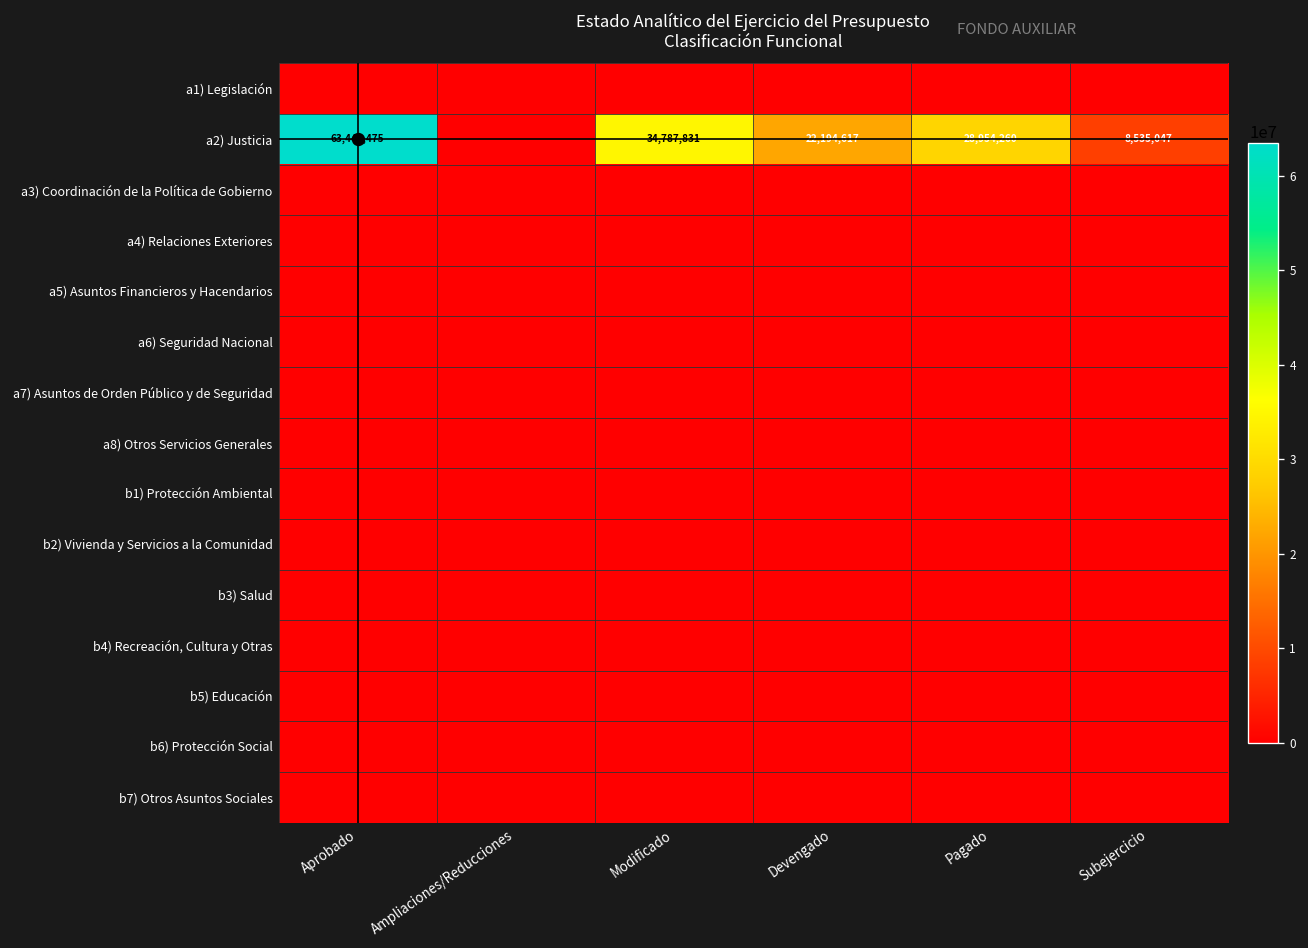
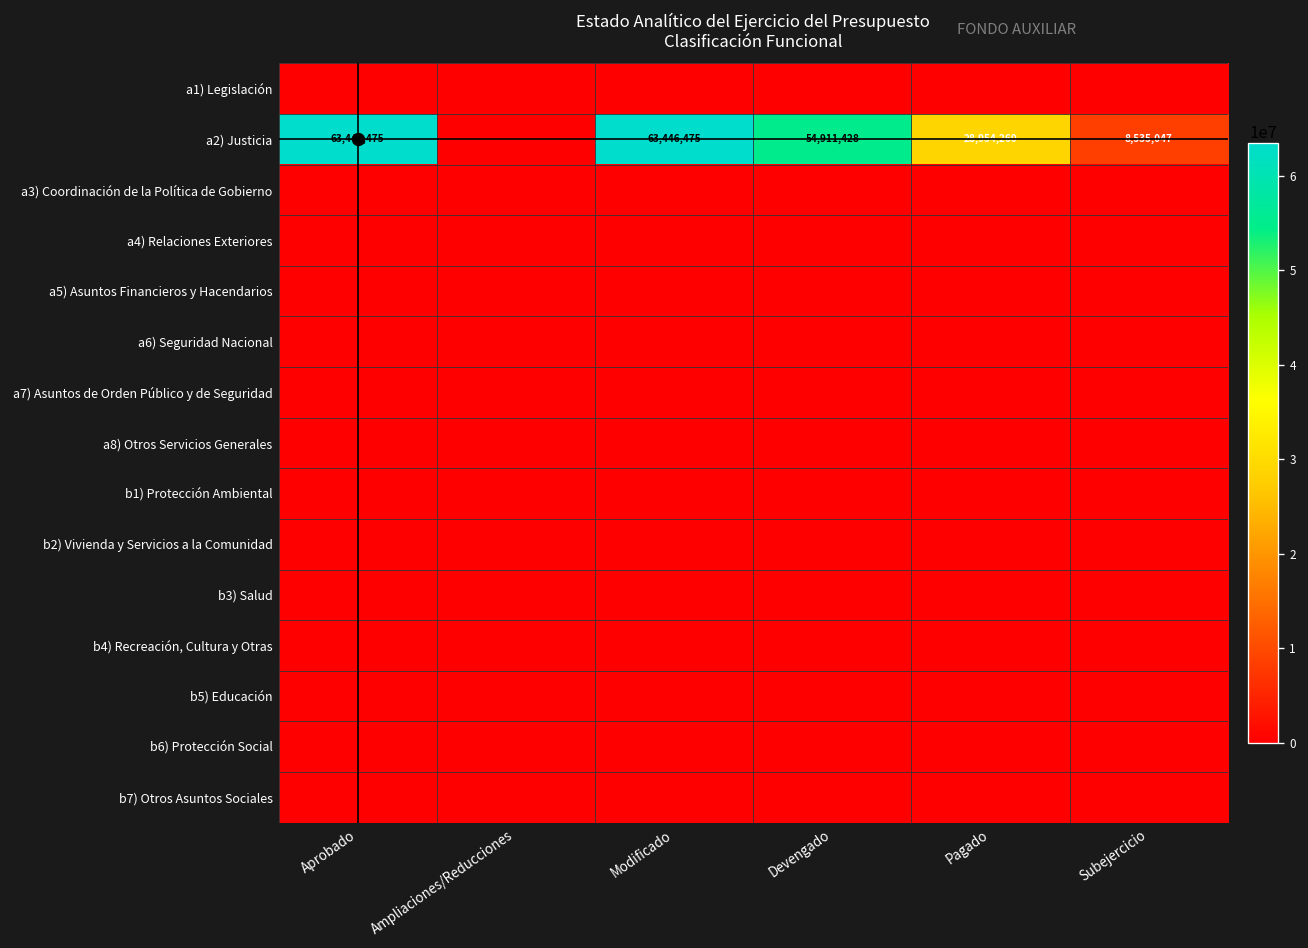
  {
    "a2) Justicia": {
-     "Modificado": "34,787,831",
-     "Devengado": "22,194,617",
+     "Modificado": "63,446,475",
+     "Devengado": "54,911,428",
      "Pagado": "28,954,260",
      "Subejercicio": "8,535,047"
    }
  }
